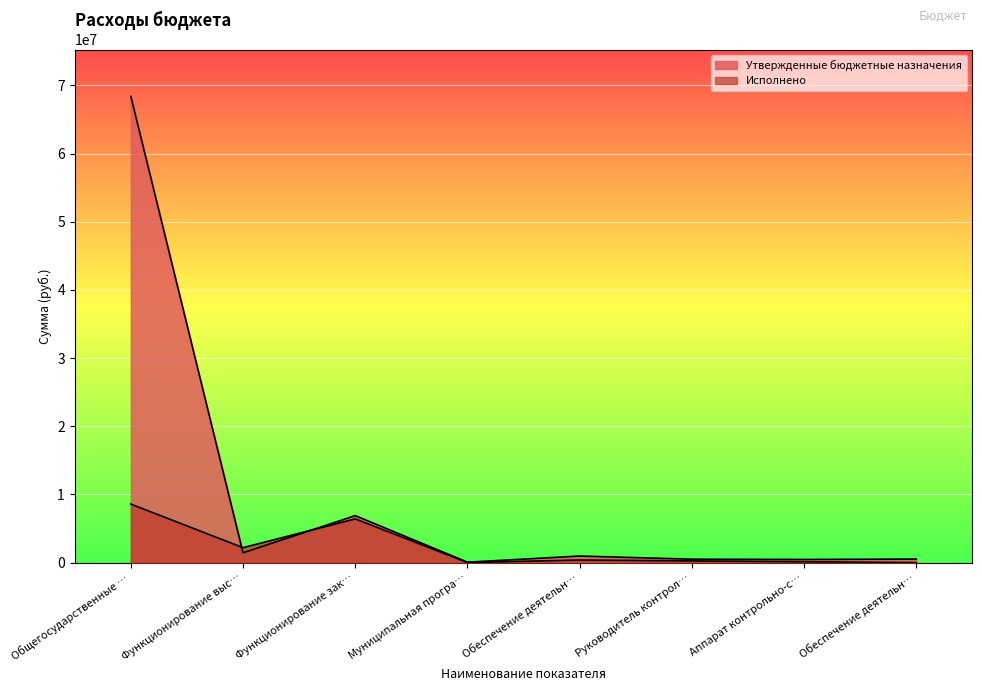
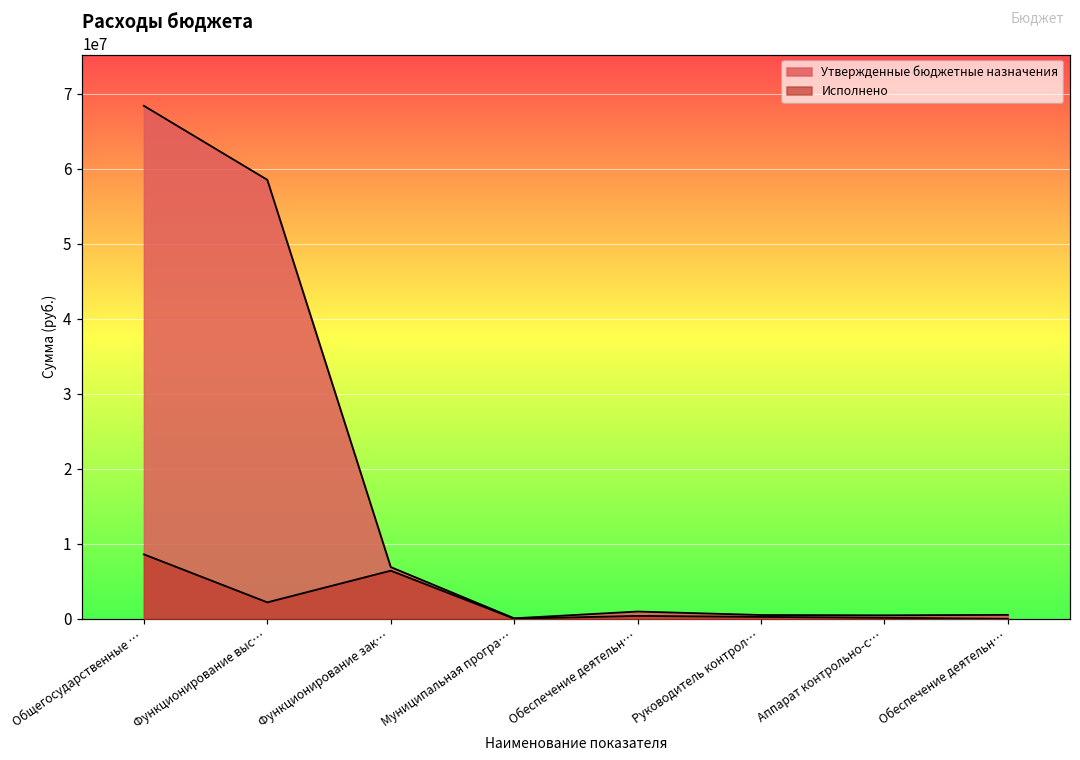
  {
    "Утвержденные бюджетные назначения": {
      "Общегосударственные …": 68000000,
-     "Функционирование выс…": 1000000,
+     "Функционирование выс…": 59000000,
      "Функционирование зак…": 7000000
    },
    "Исполнено": {
      "Общегосударственные …": 9000000,
      "Функционирование выс…": 2000000,
      "Функционирование зак…": 6000000
    }
  }
